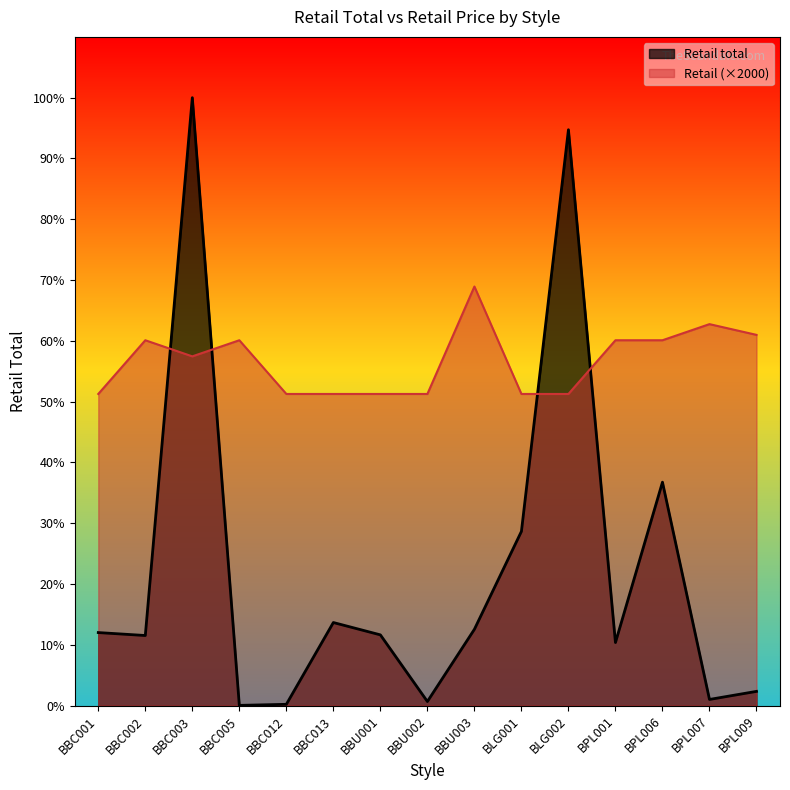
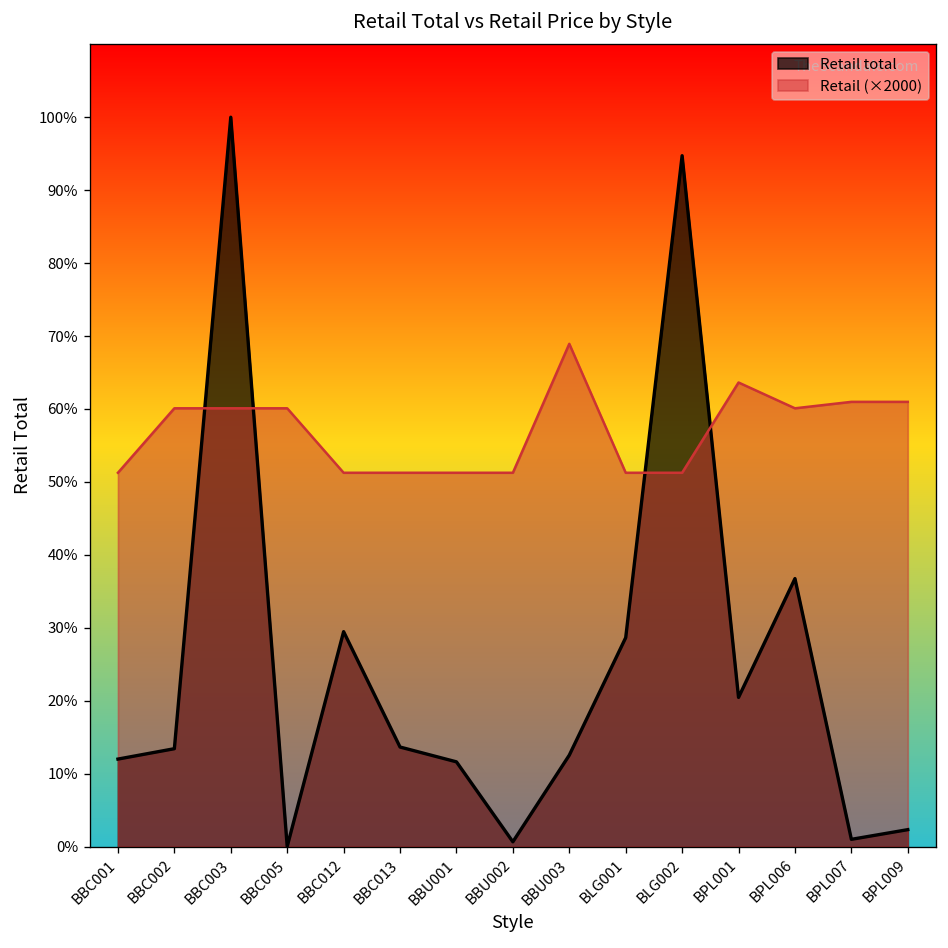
  {
    "Retail total": {
      "BBC001": "12%",
-     "BBC002": "12%",
+     "BBC002": "13%",
      "BBC003": "100%",
      "BBC005": "0%",
-     "BBC012": "0%",
+     "BBC012": "29%",
      "BBC013": "14%",
      "BBU001": "12%",
      "BBU002": "1%",
      "BBU003": "13%",
      "BLG001": "29%",
      "BLG002": "95%",
-     "BPL001": "10%",
+     "BPL001": "20%",
      "BPL006": "37%",
      "BPL007": "1%",
      "BPL009": "2%"
    },
    "Retail (×2000)": {
      "BBC001": "51%",
      "BBC002": "60%",
-     "BBC003": "57%",
+     "BBC003": "60%",
      "BBC005": "60%",
      "BBC012": "51%",
      "BBC013": "51%",
      "BBU001": "51%",
      "BBU002": "51%",
      "BBU003": "69%",
      "BLG001": "51%",
      "BLG002": "51%",
-     "BPL001": "60%",
+     "BPL001": "64%",
      "BPL006": "60%",
-     "BPL007": "63%",
+     "BPL007": "61%",
      "BPL009": "61%"
    }
  }
